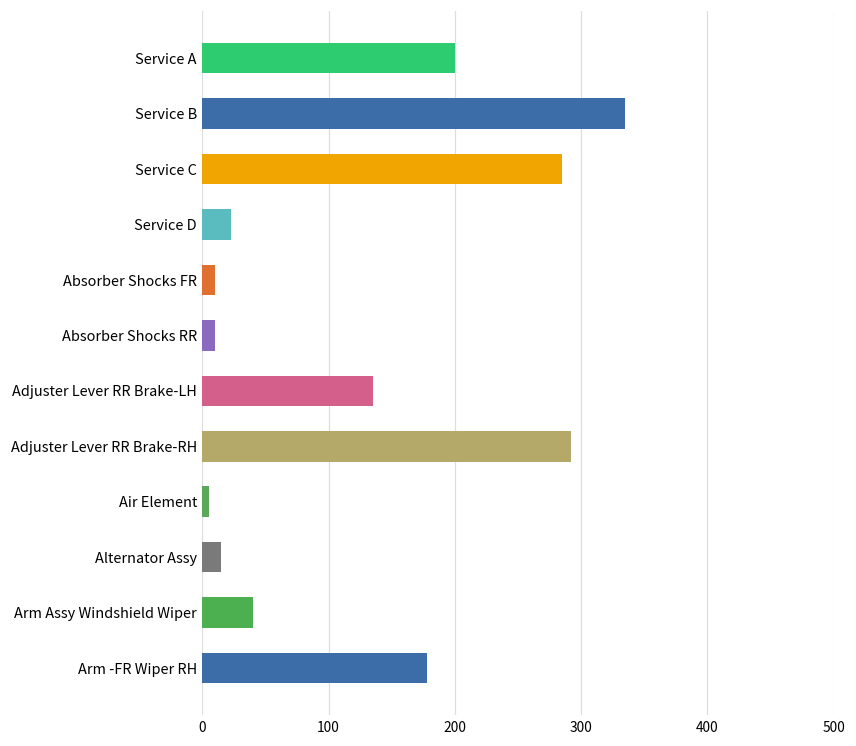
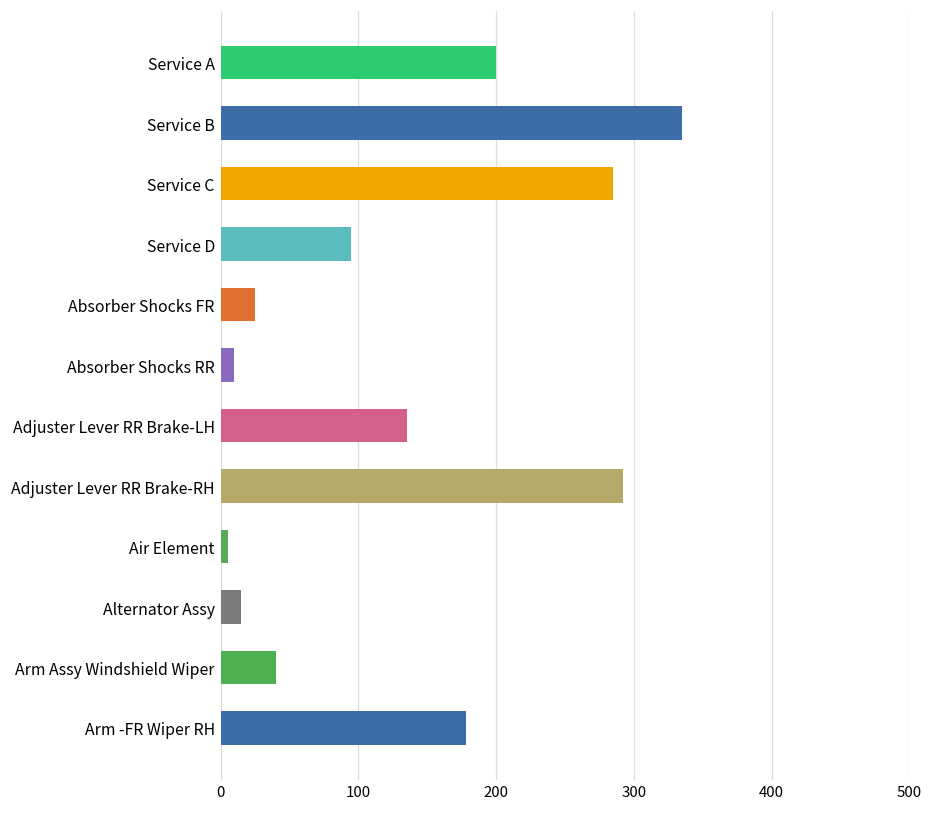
  {
    "Service A": 200,
    "Service B": 335,
    "Service C": 285,
-   "Service D": 23,
-   "Absorber Shocks FR": 10,
+   "Service D": 95,
+   "Absorber Shocks FR": 25,
    "Absorber Shocks RR": 10,
    "Adjuster Lever RR Brake-LH": 135,
    "Adjuster Lever RR Brake-RH": 292,
    "Air Element": 5,
    "Alternator Assy": 15,
    "Arm Assy Windshield Wiper": 40,
    "Arm -FR Wiper RH": 178
  }
